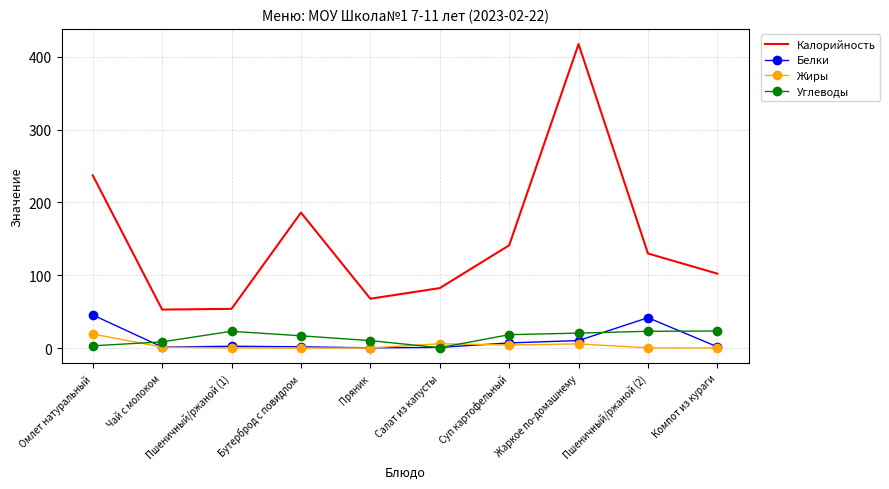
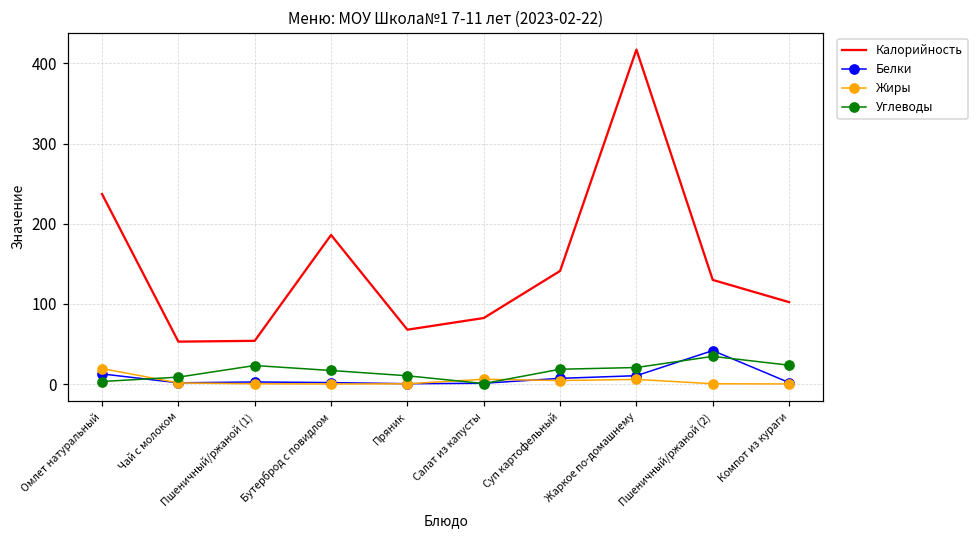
  {
    "Калорийность": {
      "Омлет натуральный": 240,
      "Чай с молоком": 50,
      "Пшеничный/ржаной (1)": 50,
      "Бутерброд с повидлом": 190,
      "Пряник": 70,
      "Салат из капусты": 80,
      "Суп картофельный": 140,
      "Жаркое по-домашнему": 420,
      "Пшеничный/ржаной (2)": 130,
      "Компот из кураги": 100
    },
    "Белки": {
-     "Омлет натуральный": 50,
+     "Омлет натуральный": 10,
      "Жаркое по-домашнему": 10,
      "Пшеничный/ржаной (2)": 40
    },
    "Жиры": {
      "Омлет натуральный": 20,
      "Салат из капусты": 10,
      "Жаркое по-домашнему": 10,
      "Пшеничный/ржаной (2)": 0
    },
    "Углеводы": {
      "Омлет натуральный": 0,
      "Чай с молоком": 10,
      "Пшеничный/ржаной (1)": 20,
      "Бутерброд с повидлом": 20,
      "Пряник": 10,
      "Суп картофельный": 20,
      "Жаркое по-домашнему": 20,
-     "Пшеничный/ржаной (2)": 20,
+     "Пшеничный/ржаной (2)": 30,
      "Компот из кураги": 20
    }
  }
